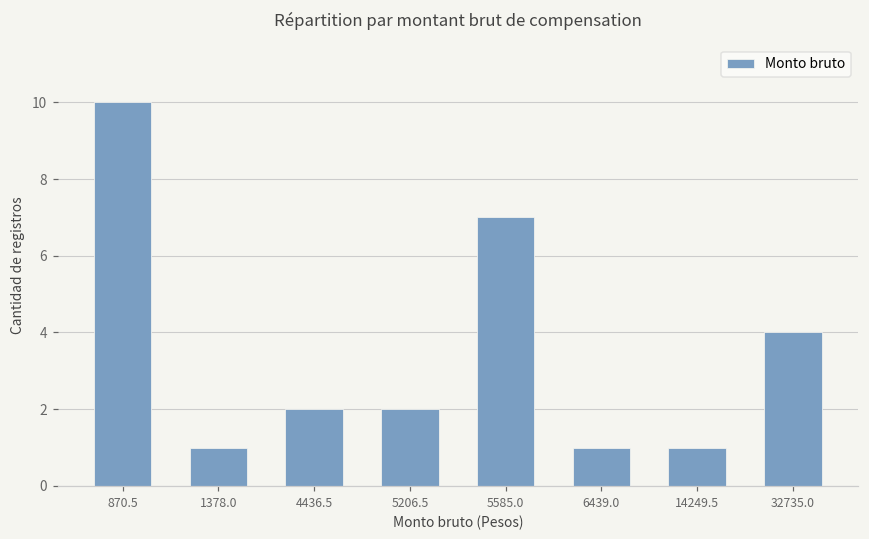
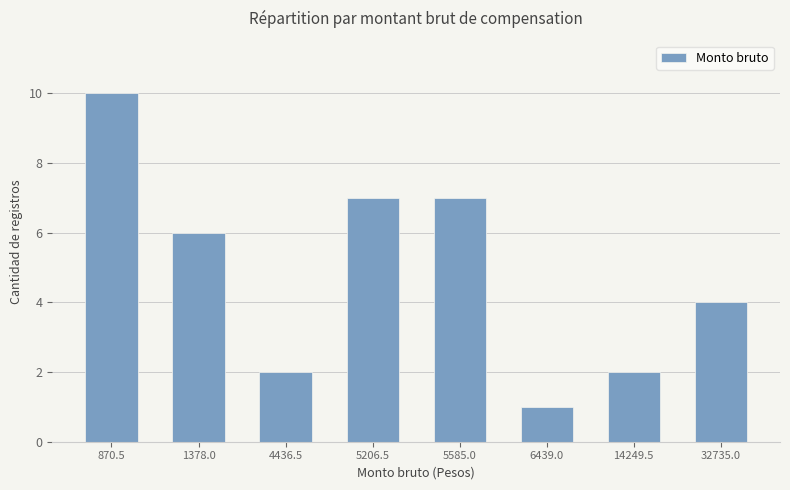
  {
    "870.5": 10,
-   "1378.0": 1,
+   "1378.0": 6,
    "4436.5": 2,
-   "5206.5": 2,
+   "5206.5": 7,
    "5585.0": 7,
    "6439.0": 1,
-   "14249.5": 1,
+   "14249.5": 2,
    "32735.0": 4
  }
